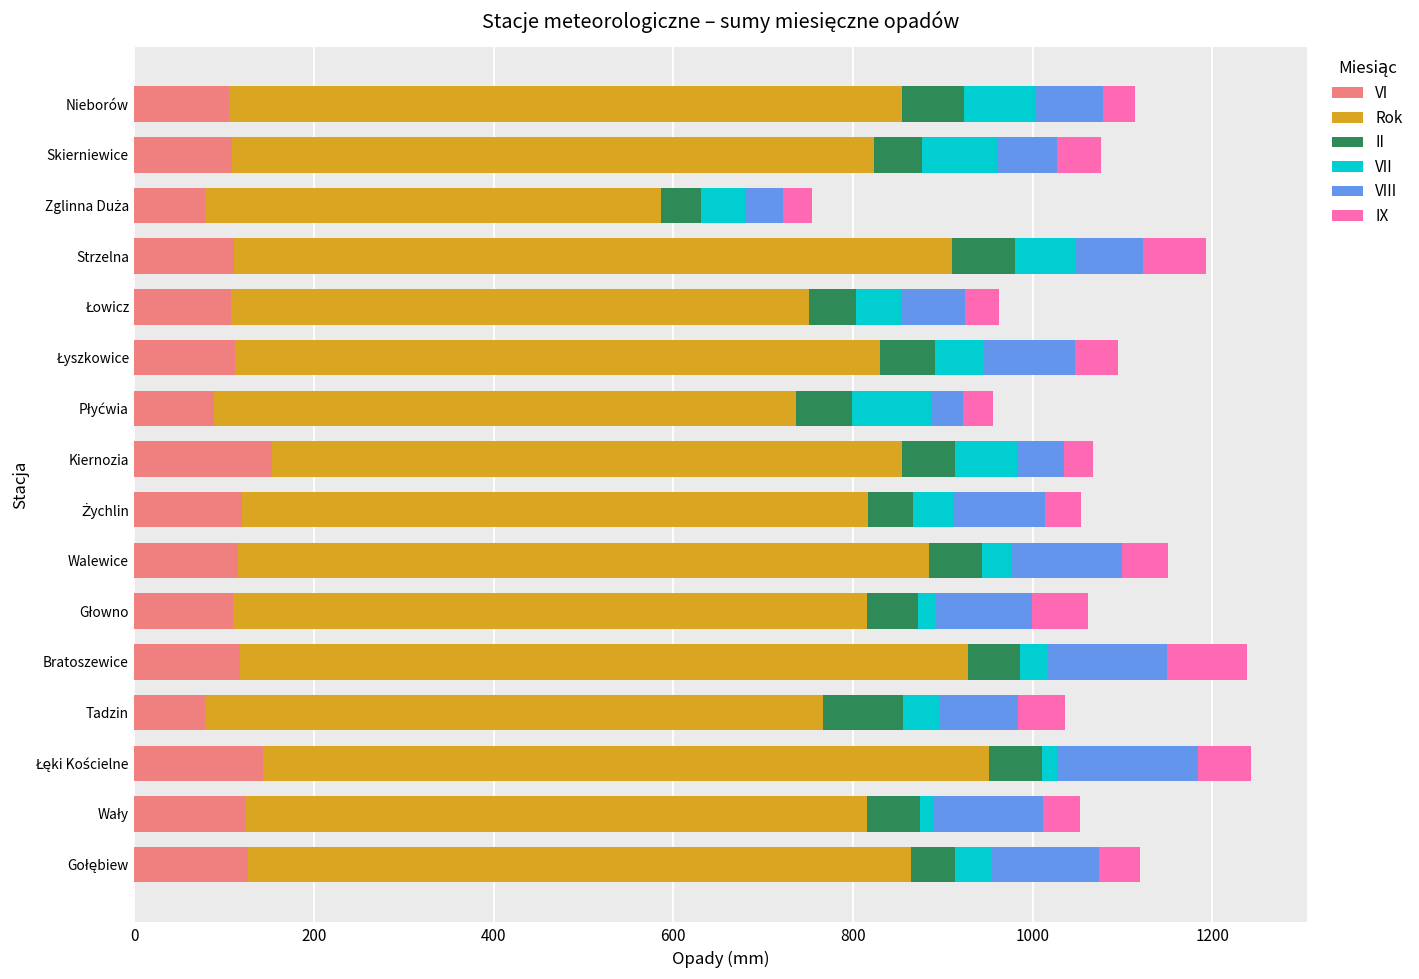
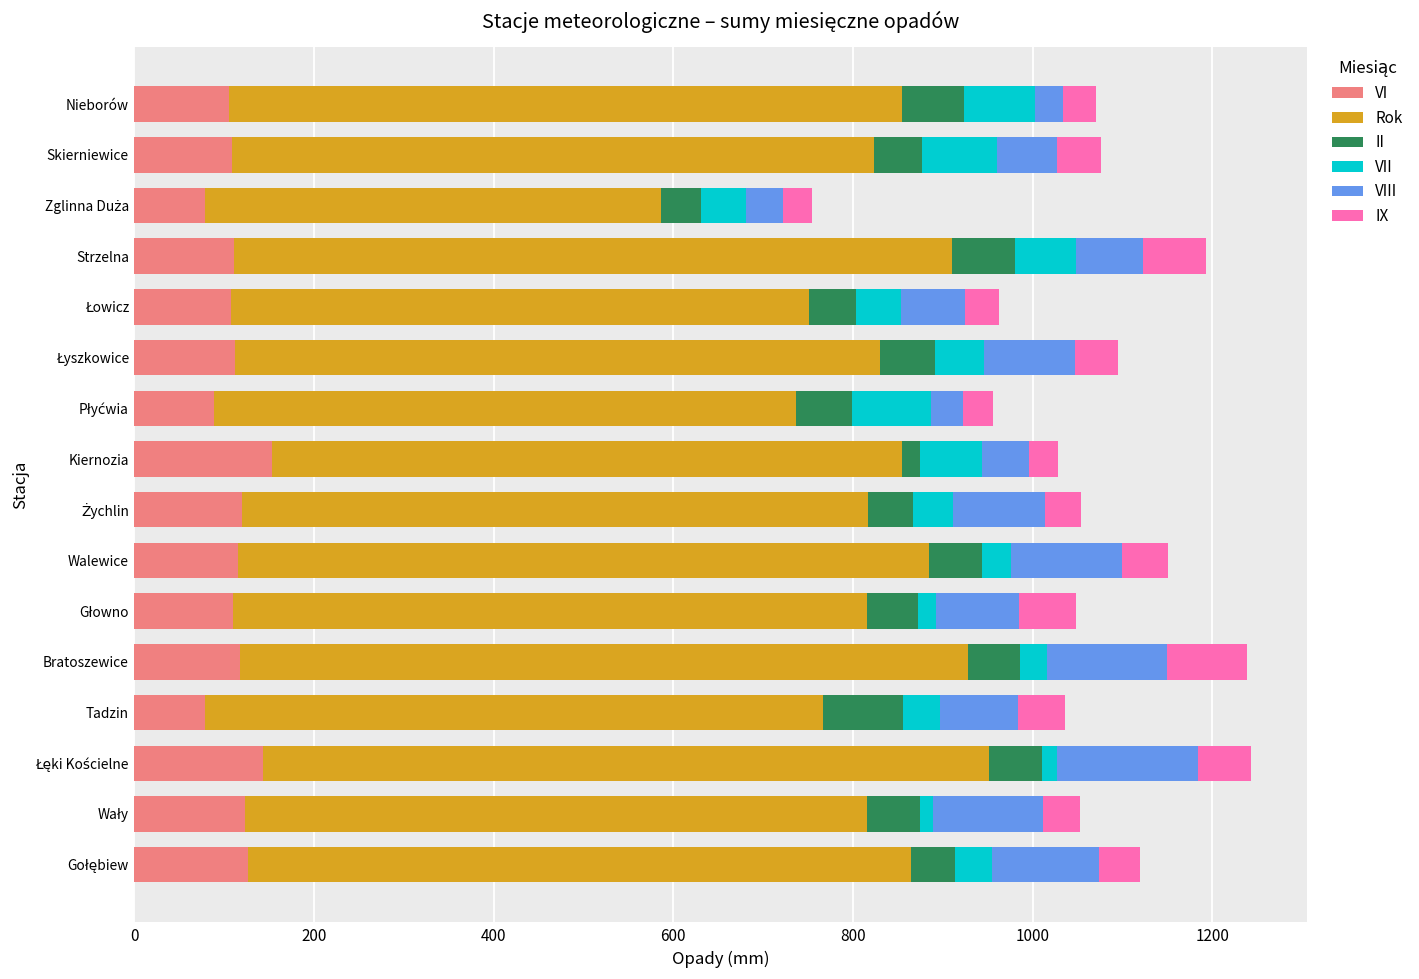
  {
    "Rok": {
      "Nieborów": 750,
      "Skierniewice": 710,
      "Zglinna Duża": 510,
      "Strzelna": 800,
      "Łowicz": 640,
      "Łyszkowice": 720,
      "Płyćwia": 650,
      "Kiernozia": 700,
      "Żychlin": 700,
      "Walewice": 770,
      "Głowno": 710,
      "Bratoszewice": 810,
      "Tadzin": 690,
      "Łęki Kościelne": 810,
      "Wały": 690,
      "Gołębiew": 740
    },
    "II": {
      "Nieborów": 70,
      "Skierniewice": 50,
      "Zglinna Duża": 50,
      "Strzelna": 70,
      "Łowicz": 50,
      "Łyszkowice": 60,
      "Płyćwia": 60,
-     "Kiernozia": 60,
+     "Kiernozia": 20,
      "Żychlin": 50,
      "Walewice": 60,
      "Głowno": 60,
      "Bratoszewice": 60,
      "Tadzin": 90,
      "Łęki Kościelne": 60,
      "Wały": 60,
      "Gołębiew": 50
    },
    "VII": {
      "Nieborów": 80,
      "Skierniewice": 80,
      "Zglinna Duża": 50,
      "Strzelna": 70,
      "Łowicz": 50,
      "Łyszkowice": 60,
      "Płyćwia": 90,
      "Kiernozia": 70,
      "Żychlin": 40,
      "Walewice": 30,
      "Głowno": 20,
      "Bratoszewice": 30,
      "Tadzin": 40,
      "Łęki Kościelne": 20,
      "Wały": 20,
      "Gołębiew": 40
    },
    "VIII": {
-     "Nieborów": 80,
+     "Nieborów": 30,
      "Skierniewice": 70,
      "Zglinna Duża": 40,
      "Strzelna": 80,
      "Łowicz": 70,
      "Łyszkowice": 100,
      "Płyćwia": 40,
      "Kiernozia": 50,
      "Żychlin": 100,
      "Walewice": 120,
-     "Głowno": 110,
+     "Głowno": 90,
      "Bratoszewice": 130,
      "Tadzin": 90,
      "Łęki Kościelne": 160,
      "Wały": 120,
      "Gołębiew": 120
    }
  }
